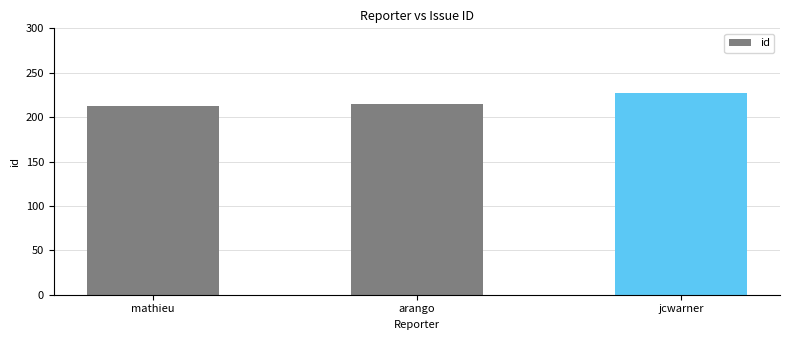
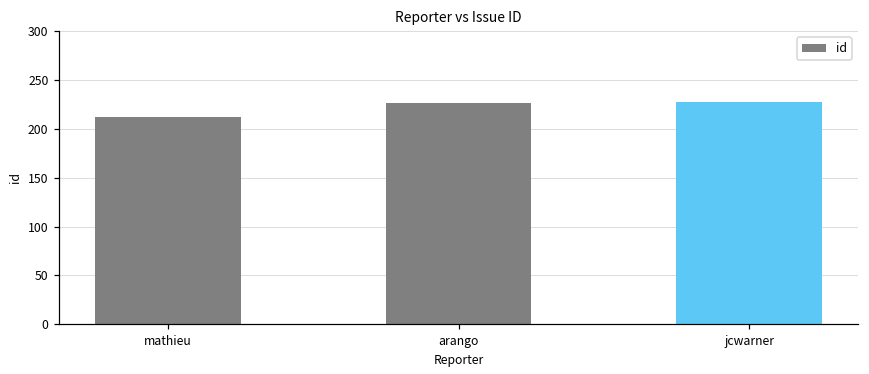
  {
    "mathieu": 210,
-   "arango": 220,
+   "arango": 230,
    "jcwarner": 230
  }
